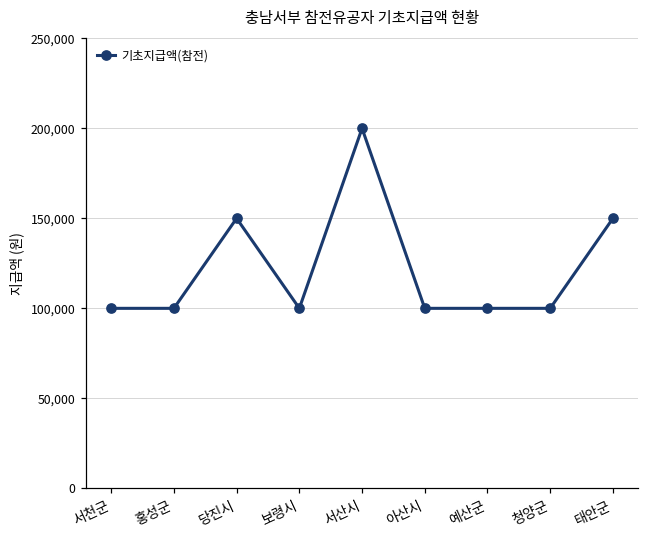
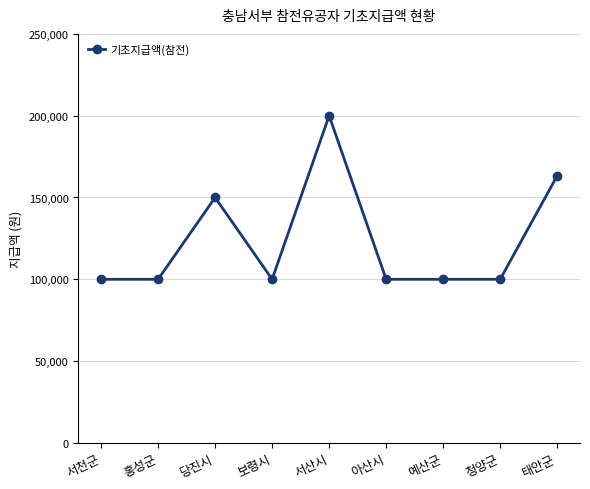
  {
    "서천군": "100,000",
    "홍성군": "100,000",
    "당진시": "150,000",
    "보령시": "100,000",
    "서산시": "200,000",
    "아산시": "100,000",
    "예산군": "100,000",
    "청양군": "100,000",
-   "태안군": "150,000"
+   "태안군": "163,000"
  }
